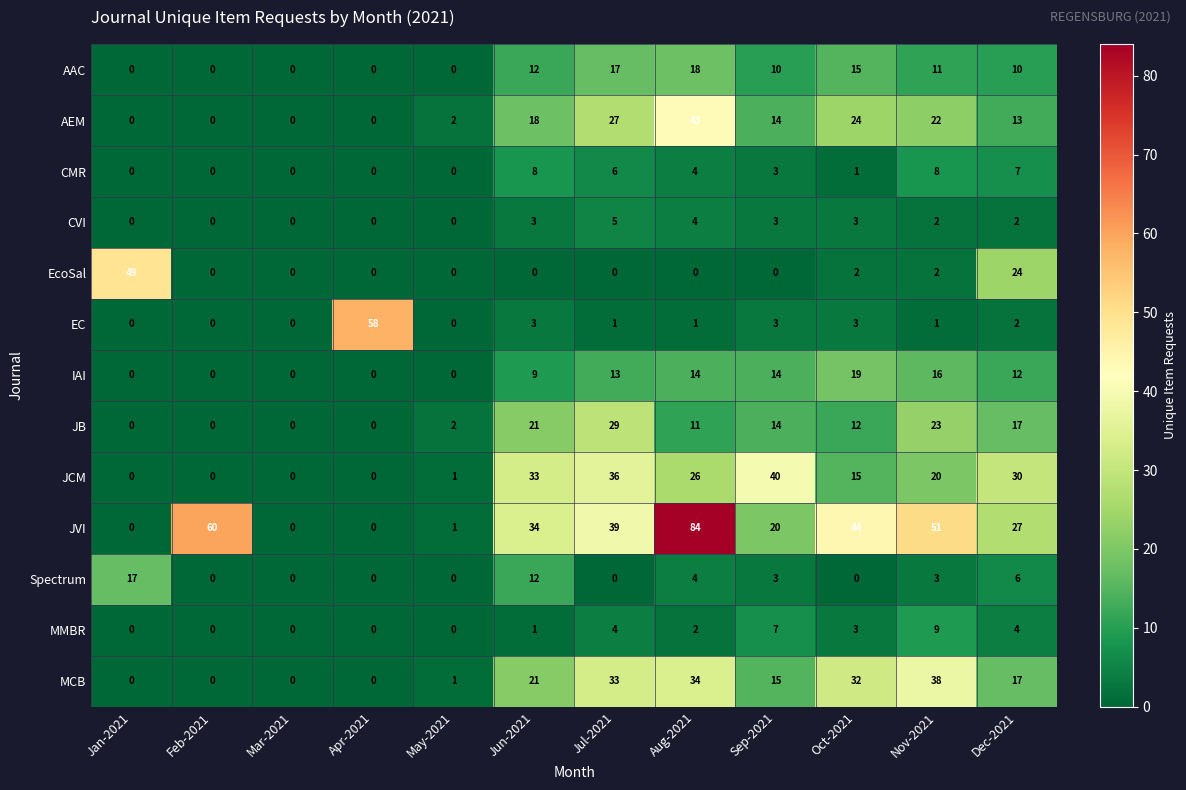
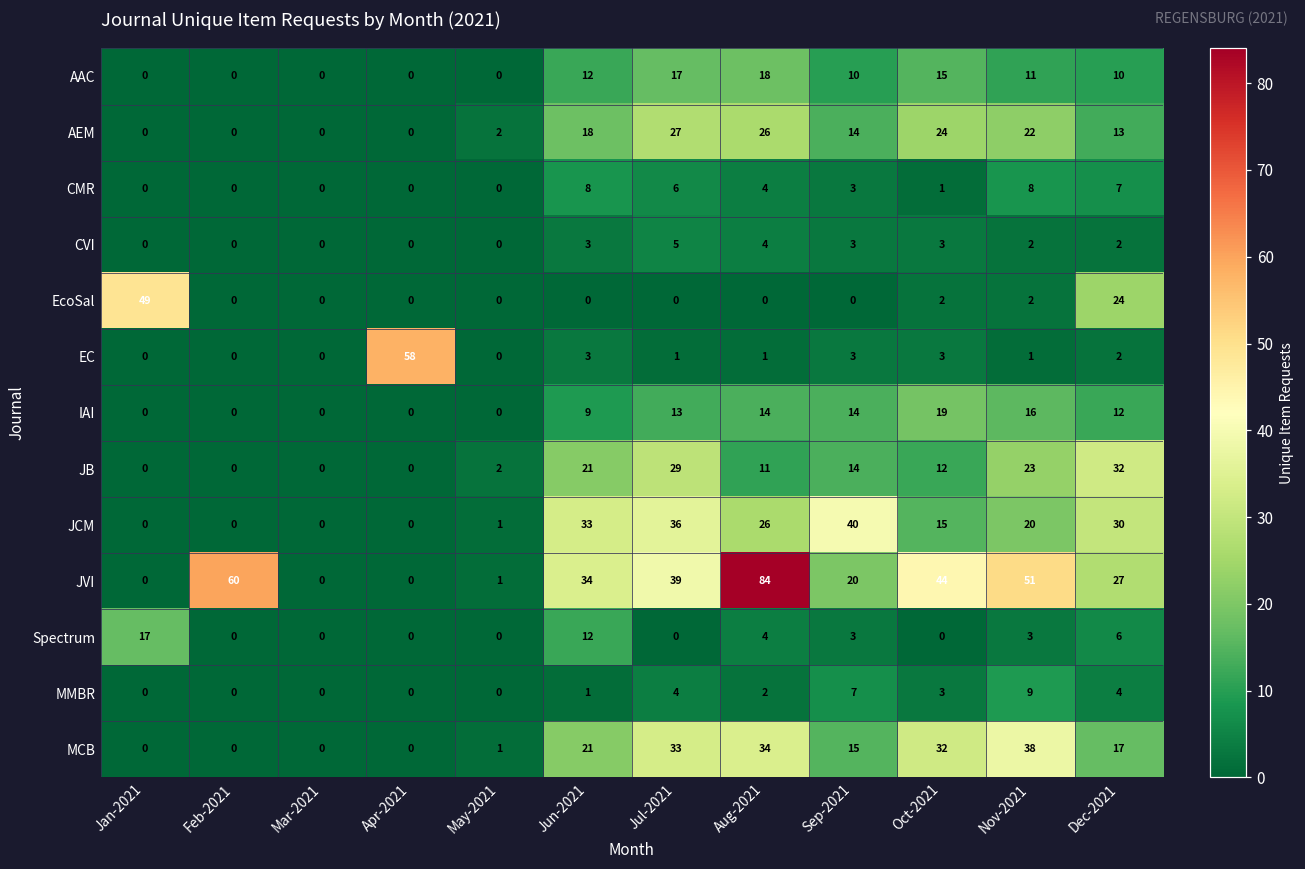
  {
    "AAC": {
      "Jan-2021": 0,
      "Feb-2021": 0,
      "Mar-2021": 0,
      "Apr-2021": 0,
      "May-2021": 0,
      "Jun-2021": 12,
      "Jul-2021": 17,
      "Aug-2021": 18,
      "Sep-2021": 10,
      "Oct-2021": 15,
      "Nov-2021": 11,
      "Dec-2021": 10
    },
    "AEM": {
      "Jan-2021": 0,
      "Feb-2021": 0,
      "Mar-2021": 0,
      "Apr-2021": 0,
      "May-2021": 2,
      "Jun-2021": 18,
      "Jul-2021": 27,
-     "Aug-2021": 43,
+     "Aug-2021": 26,
      "Sep-2021": 14,
      "Oct-2021": 24,
      "Nov-2021": 22,
      "Dec-2021": 13
    },
    "CMR": {
      "Jan-2021": 0,
      "Feb-2021": 0,
      "Mar-2021": 0,
      "Apr-2021": 0,
      "May-2021": 0,
      "Jun-2021": 8,
      "Jul-2021": 6,
      "Aug-2021": 4,
      "Sep-2021": 3,
      "Oct-2021": 1,
      "Nov-2021": 8,
      "Dec-2021": 7
    },
    "CVI": {
      "Jan-2021": 0,
      "Feb-2021": 0,
      "Mar-2021": 0,
      "Apr-2021": 0,
      "May-2021": 0,
      "Jun-2021": 3,
      "Jul-2021": 5,
      "Aug-2021": 4,
      "Sep-2021": 3,
      "Oct-2021": 3,
      "Nov-2021": 2,
      "Dec-2021": 2
    },
    "EcoSal": {
      "Jan-2021": 49,
      "Feb-2021": 0,
      "Mar-2021": 0,
      "Apr-2021": 0,
      "May-2021": 0,
      "Jun-2021": 0,
      "Jul-2021": 0,
      "Aug-2021": 0,
      "Sep-2021": 0,
      "Oct-2021": 2,
      "Nov-2021": 2,
      "Dec-2021": 24
    },
    "EC": {
      "Jan-2021": 0,
      "Feb-2021": 0,
      "Mar-2021": 0,
      "Apr-2021": 58,
      "May-2021": 0,
      "Jun-2021": 3,
      "Jul-2021": 1,
      "Aug-2021": 1,
      "Sep-2021": 3,
      "Oct-2021": 3,
      "Nov-2021": 1,
      "Dec-2021": 2
    },
    "IAI": {
      "Jan-2021": 0,
      "Feb-2021": 0,
      "Mar-2021": 0,
      "Apr-2021": 0,
      "May-2021": 0,
      "Jun-2021": 9,
      "Jul-2021": 13,
      "Aug-2021": 14,
      "Sep-2021": 14,
      "Oct-2021": 19,
      "Nov-2021": 16,
      "Dec-2021": 12
    },
    "JB": {
      "Jan-2021": 0,
      "Feb-2021": 0,
      "Mar-2021": 0,
      "Apr-2021": 0,
      "May-2021": 2,
      "Jun-2021": 21,
      "Jul-2021": 29,
      "Aug-2021": 11,
      "Sep-2021": 14,
      "Oct-2021": 12,
      "Nov-2021": 23,
-     "Dec-2021": 17
+     "Dec-2021": 32
    },
    "JCM": {
      "Jan-2021": 0,
      "Feb-2021": 0,
      "Mar-2021": 0,
      "Apr-2021": 0,
      "May-2021": 1,
      "Jun-2021": 33,
      "Jul-2021": 36,
      "Aug-2021": 26,
      "Sep-2021": 40,
      "Oct-2021": 15,
      "Nov-2021": 20,
      "Dec-2021": 30
    },
    "JVI": {
      "Jan-2021": 0,
      "Feb-2021": 60,
      "Mar-2021": 0,
      "Apr-2021": 0,
      "May-2021": 1,
      "Jun-2021": 34,
      "Jul-2021": 39,
      "Aug-2021": 84,
      "Sep-2021": 20,
      "Oct-2021": 44,
      "Nov-2021": 51,
      "Dec-2021": 27
    },
    "Spectrum": {
      "Jan-2021": 17,
      "Feb-2021": 0,
      "Mar-2021": 0,
      "Apr-2021": 0,
      "May-2021": 0,
      "Jun-2021": 12,
      "Jul-2021": 0,
      "Aug-2021": 4,
      "Sep-2021": 3,
      "Oct-2021": 0,
      "Nov-2021": 3,
      "Dec-2021": 6
    },
    "MMBR": {
      "Jan-2021": 0,
      "Feb-2021": 0,
      "Mar-2021": 0,
      "Apr-2021": 0,
      "May-2021": 0,
      "Jun-2021": 1,
      "Jul-2021": 4,
      "Aug-2021": 2,
      "Sep-2021": 7,
      "Oct-2021": 3,
      "Nov-2021": 9,
      "Dec-2021": 4
    },
    "MCB": {
      "Jan-2021": 0,
      "Feb-2021": 0,
      "Mar-2021": 0,
      "Apr-2021": 0,
      "May-2021": 1,
      "Jun-2021": 21,
      "Jul-2021": 33,
      "Aug-2021": 34,
      "Sep-2021": 15,
      "Oct-2021": 32,
      "Nov-2021": 38,
      "Dec-2021": 17
    }
  }
